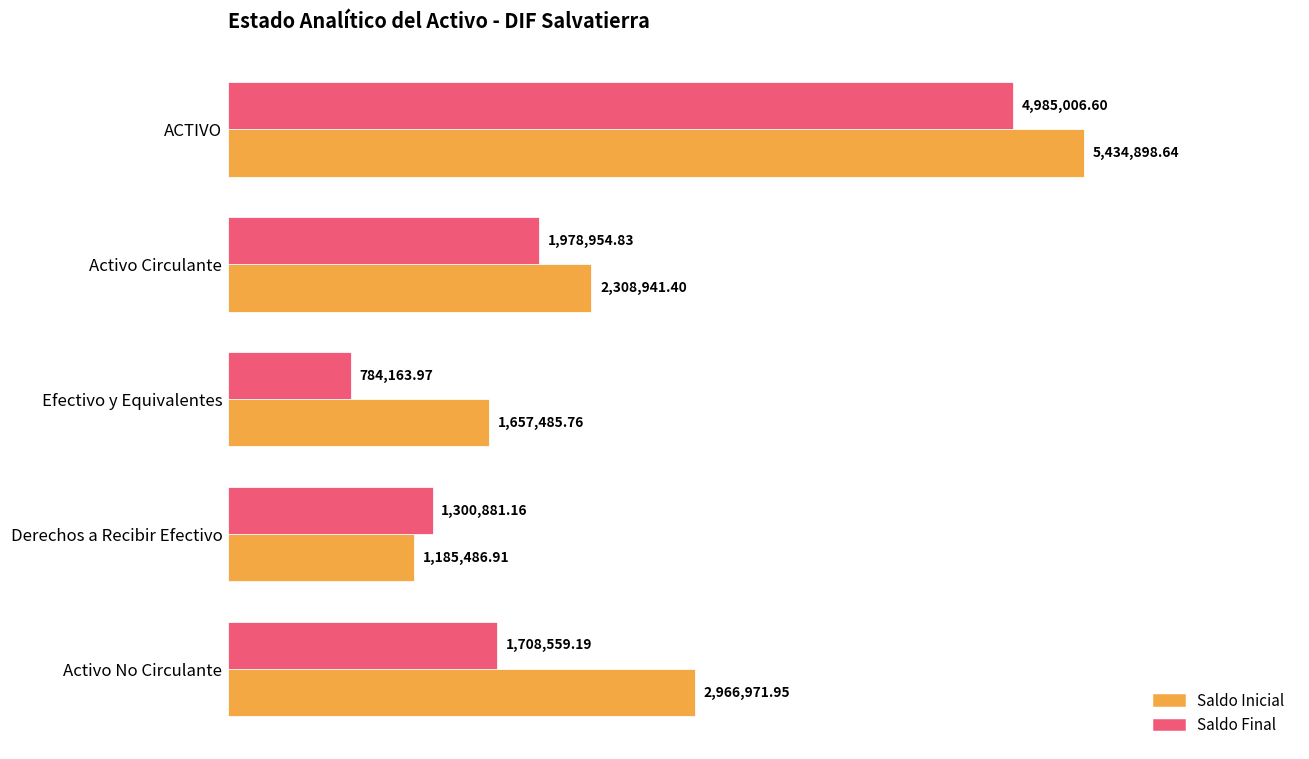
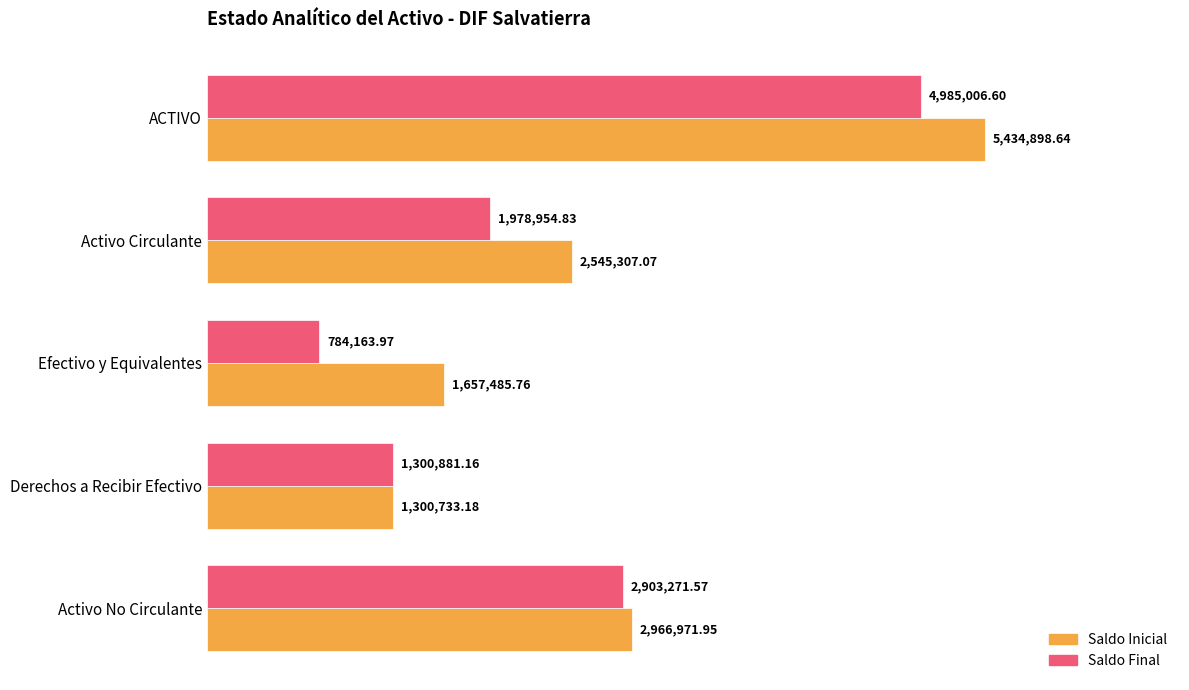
  {
    "Saldo Inicial": {
      "ACTIVO": "5,434,898.64",
-     "Activo Circulante": "2,308,941.40",
+     "Activo Circulante": "2,545,307.07",
      "Efectivo y Equivalentes": "1,657,485.76",
-     "Derechos a Recibir Efectivo": "1,185,486.91",
+     "Derechos a Recibir Efectivo": "1,300,733.18",
      "Activo No Circulante": "2,966,971.95"
    },
    "Saldo Final": {
      "ACTIVO": "4,985,006.60",
      "Activo Circulante": "1,978,954.83",
      "Efectivo y Equivalentes": "784,163.97",
      "Derechos a Recibir Efectivo": "1,300,881.16",
-     "Activo No Circulante": "1,708,559.19"
+     "Activo No Circulante": "2,903,271.57"
    }
  }
